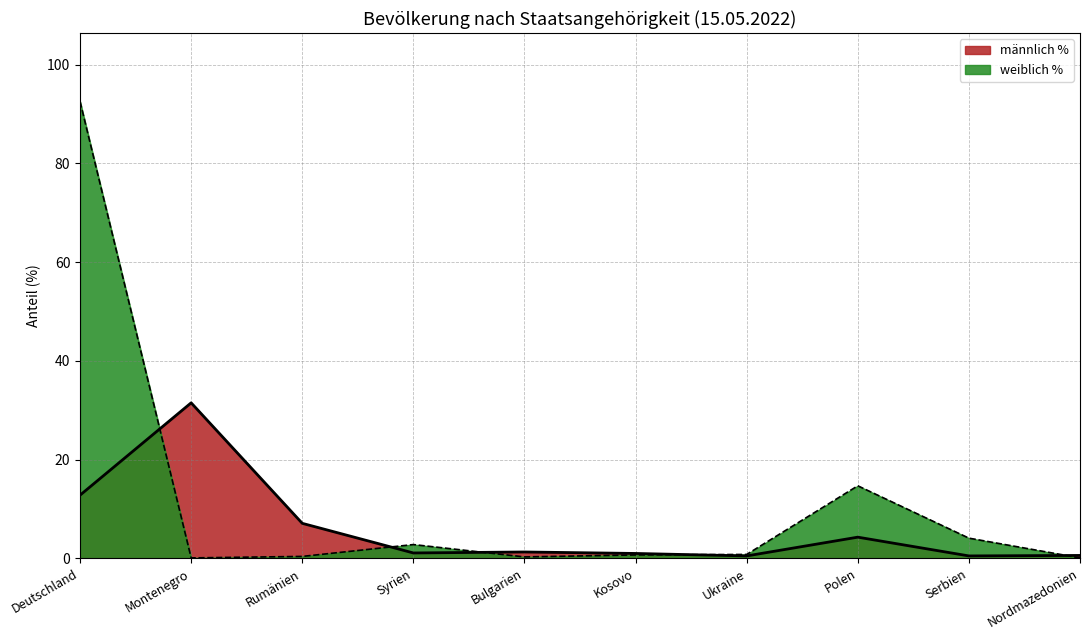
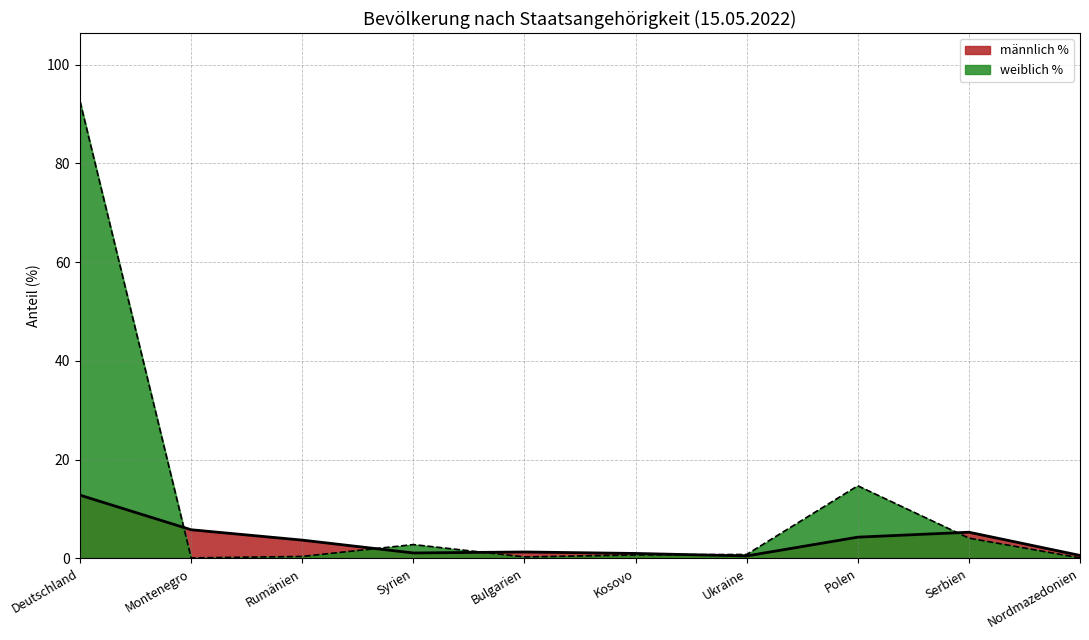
  {
    "männlich %": {
      "Deutschland": 13,
-     "Montenegro": 32,
-     "Rumänien": 7,
+     "Montenegro": 6,
+     "Rumänien": 4,
      "Syrien": 1,
      "Bulgarien": 1,
      "Polen": 4,
-     "Serbien": 1
+     "Serbien": 5
    },
    "weiblich %": {
      "Deutschland": 93,
      "Montenegro": 0,
      "Rumänien": 0,
      "Syrien": 3,
      "Bulgarien": 0,
      "Polen": 15,
      "Serbien": 4
    }
  }
